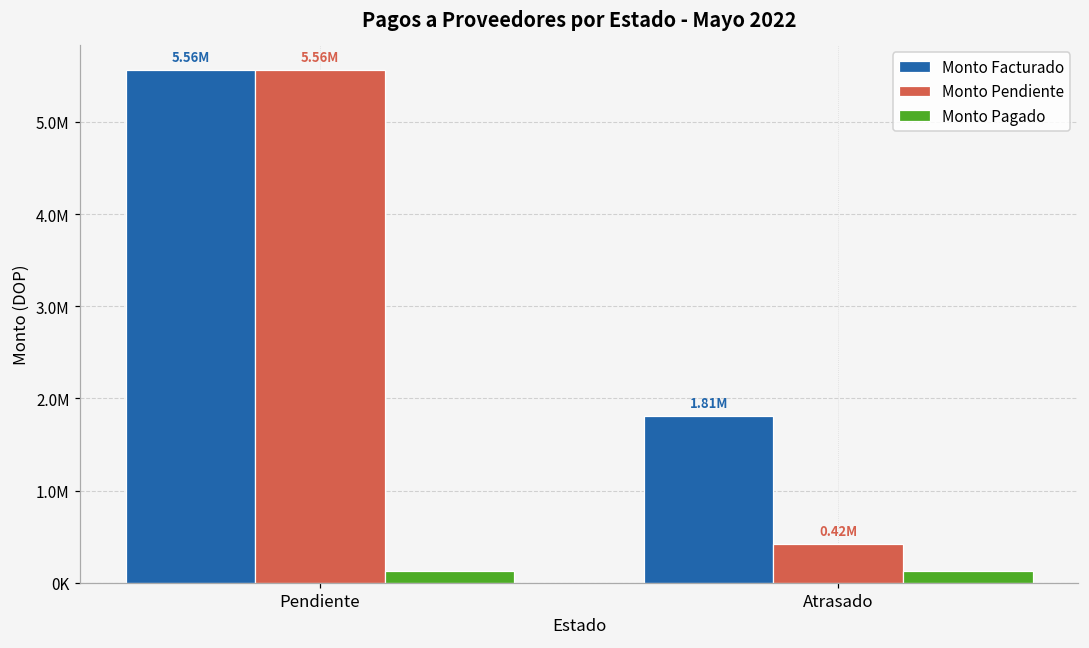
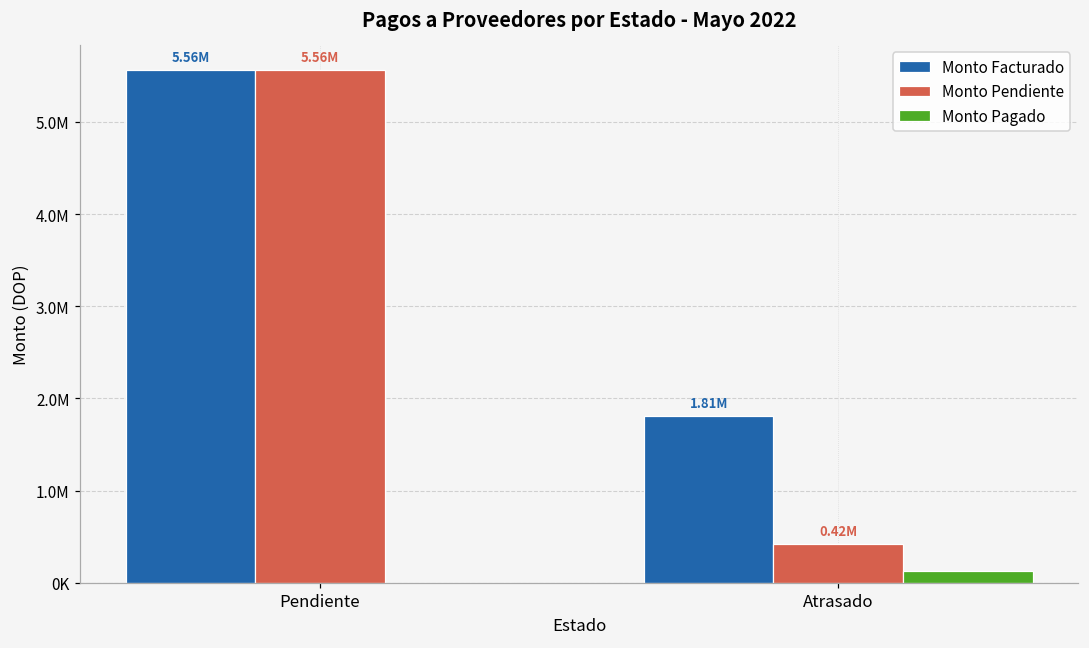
  {
    "Monto Facturado": {
      "Pendiente": "5.56M",
      "Atrasado": "1.81M"
    },
    "Monto Pendiente": {
      "Pendiente": "5.56M",
      "Atrasado": "0.42M"
    },
    "Monto Pagado": {
-     "Pendiente": "100000",
+     "Pendiente": "0",
      "Atrasado": "100000"
    }
  }
